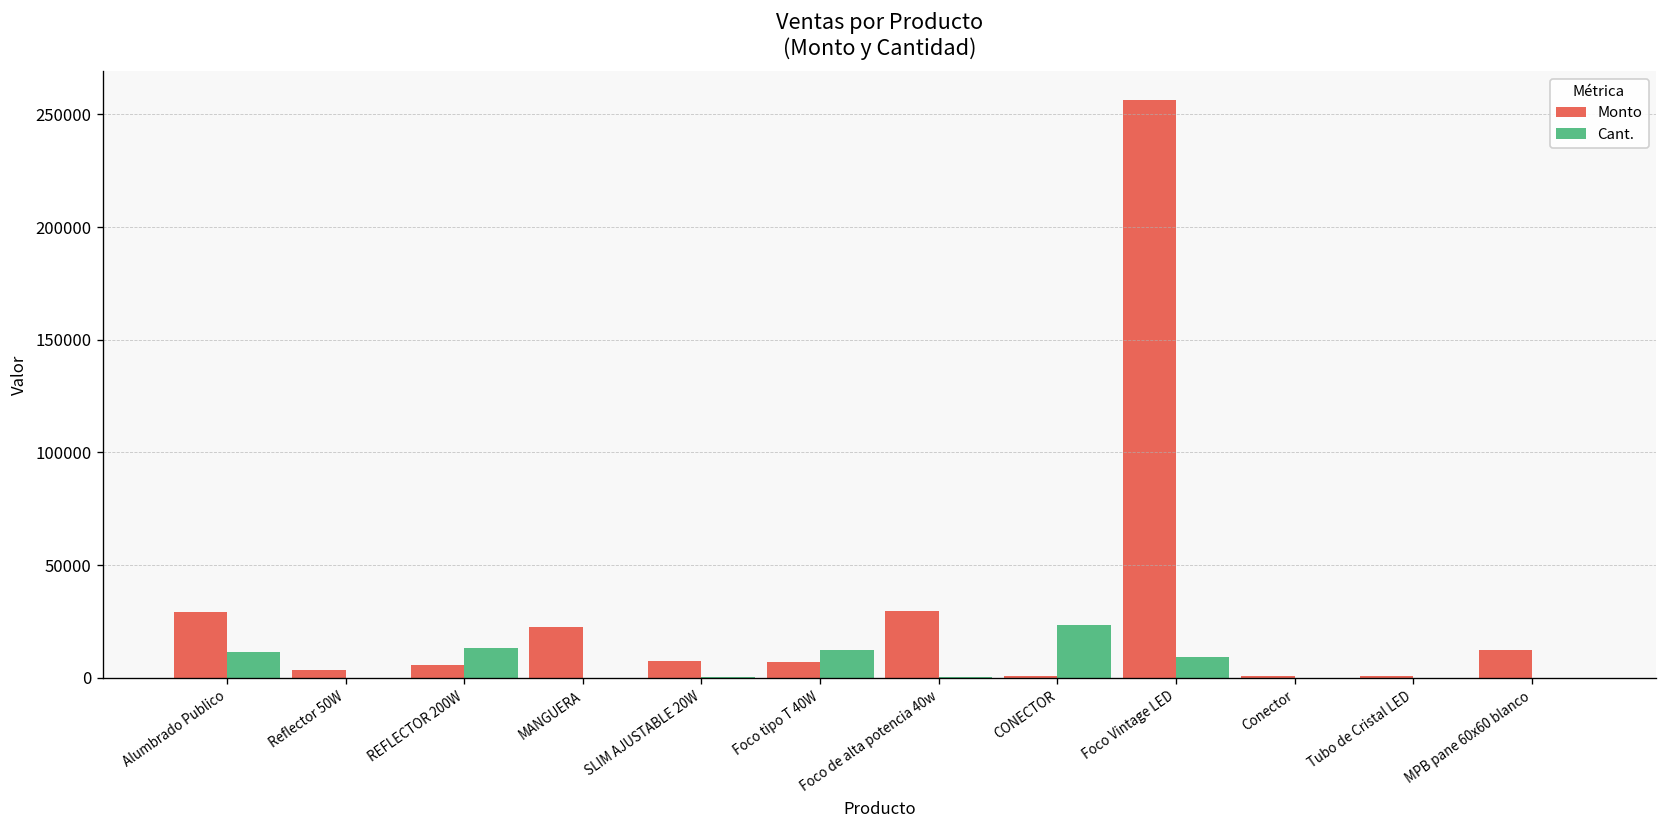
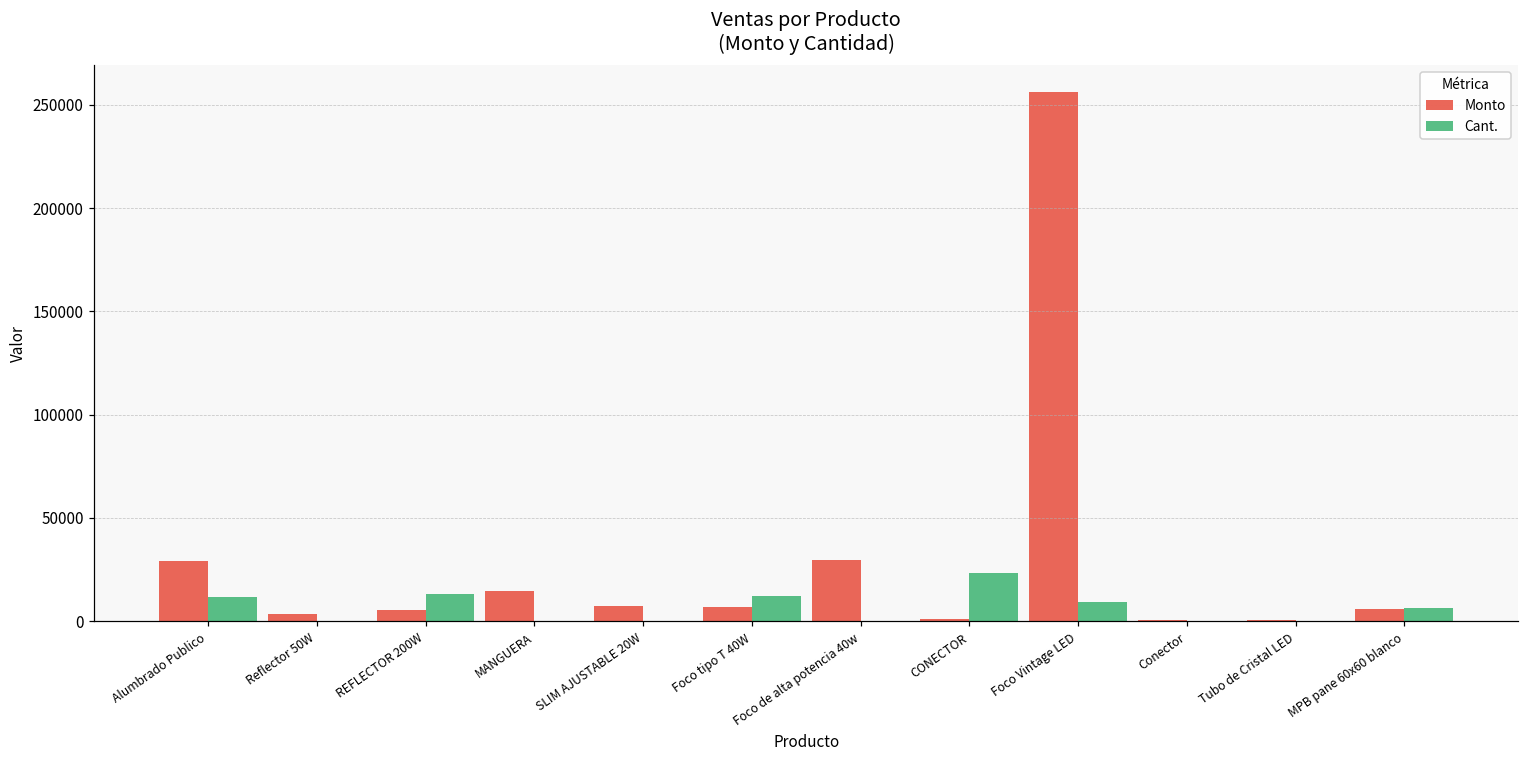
  {
    "Monto": {
      "Alumbrado Publico": 29000,
      "Reflector 50W": 3000,
      "REFLECTOR 200W": 6000,
-     "MANGUERA": 23000,
+     "MANGUERA": 15000,
      "SLIM AJUSTABLE 20W": 7000,
      "Foco tipo T 40W": 7000,
      "Foco de alta potencia 40w": 29000,
      "Foco Vintage LED": 256000,
-     "MPB pane 60x60 blanco": 12000
+     "MPB pane 60x60 blanco": 6000
    },
    "Cant.": {
      "Alumbrado Publico": 12000,
      "REFLECTOR 200W": 13000,
      "Foco tipo T 40W": 12000,
      "CONECTOR": 23000,
      "Foco Vintage LED": 9000,
-     "MPB pane 60x60 blanco": 0
+     "MPB pane 60x60 blanco": 6000
    }
  }
